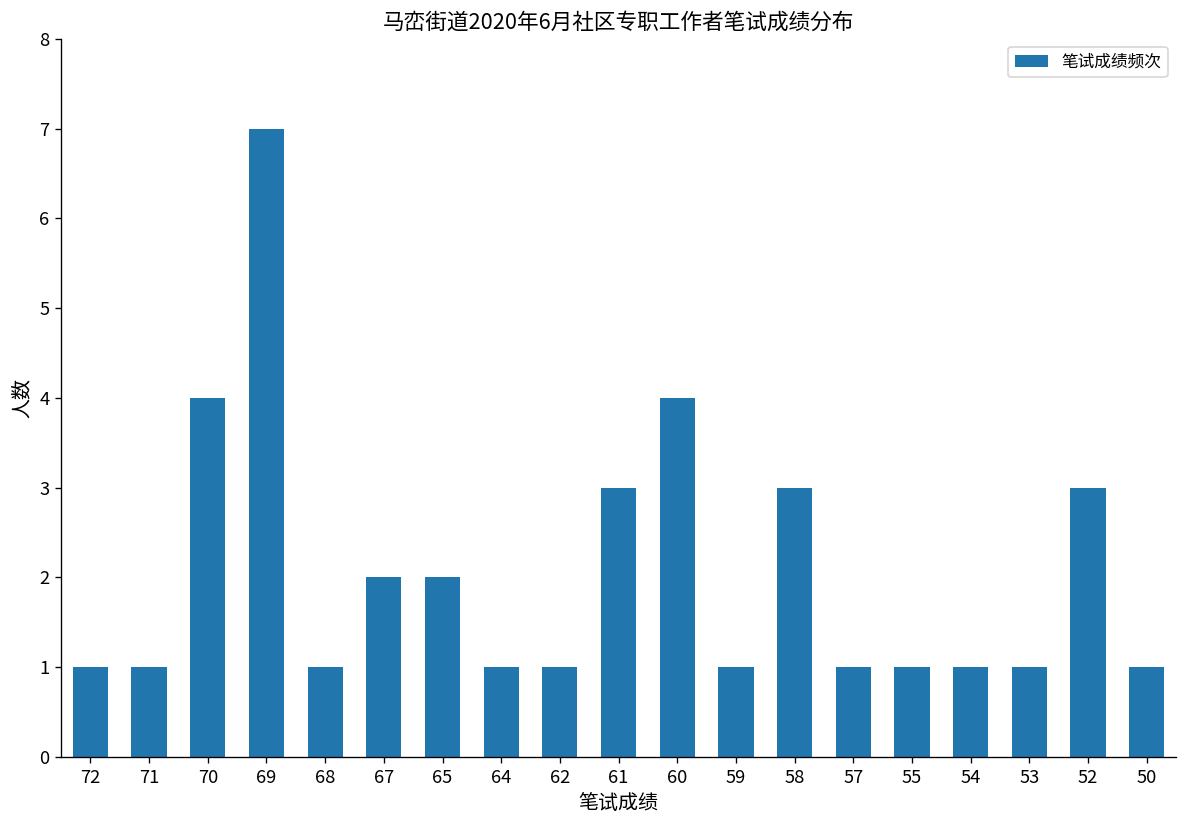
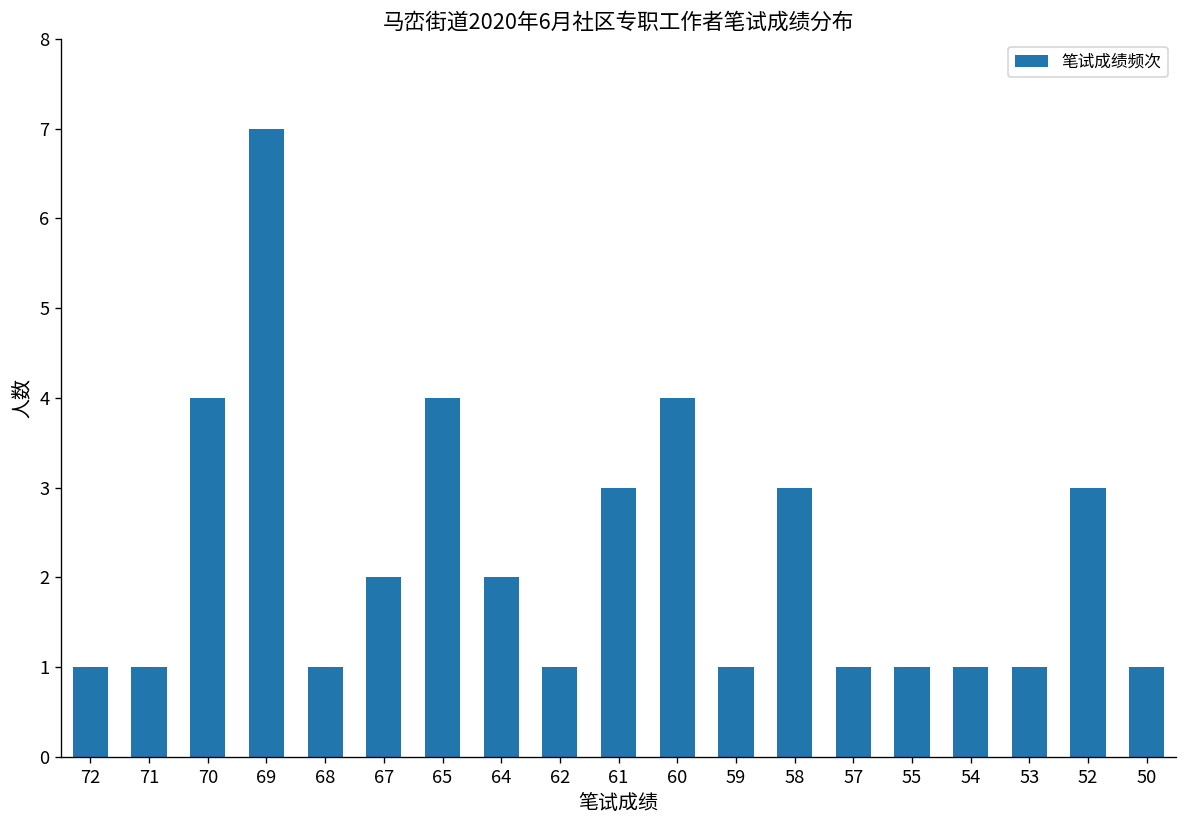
  {
    "72": 1,
    "71": 1,
    "70": 4,
    "69": 7,
    "68": 1,
    "67": 2,
-   "65": 2,
-   "64": 1,
+   "65": 4,
+   "64": 2,
    "62": 1,
    "61": 3,
    "60": 4,
    "59": 1,
    "58": 3,
    "57": 1,
    "55": 1,
    "54": 1,
    "53": 1,
    "52": 3,
    "50": 1
  }
